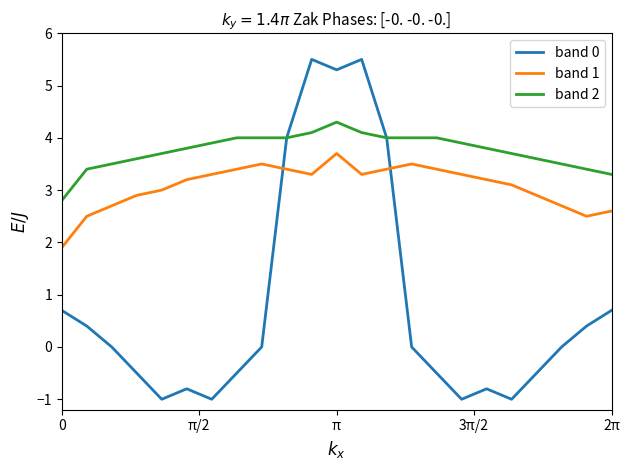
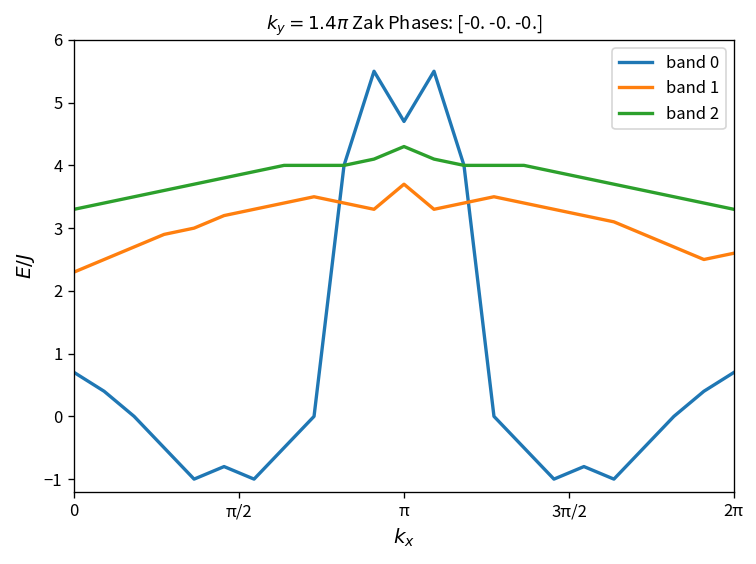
  {
    "band 0": {
      "0": 0.7,
-     "π": 5.3,
+     "π": 4.7,
      "2π": 0.7
    },
    "band 1": {
-     "0": 1.9,
+     "0": 2.3,
      "π": 3.7,
      "2π": 2.6
    },
    "band 2": {
-     "0": 2.8,
+     "0": 3.3,
      "π": 4.3,
      "2π": 3.3
    }
  }
